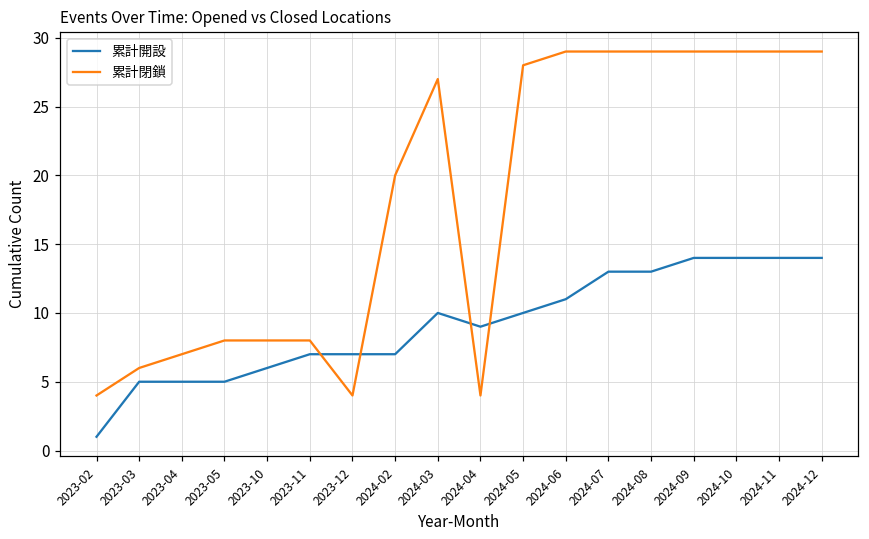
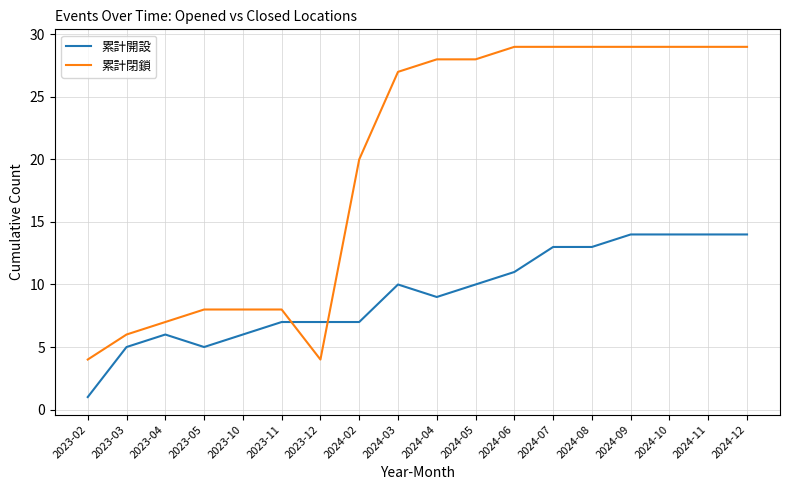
  {
    "累計開設": {
      "2023-02": 1,
      "2023-03": 5,
-     "2023-04": 5,
+     "2023-04": 6,
      "2023-05": 5,
      "2023-10": 6,
      "2023-11": 7,
      "2023-12": 7,
      "2024-02": 7,
      "2024-03": 10,
      "2024-04": 9,
      "2024-05": 10,
      "2024-06": 11,
      "2024-07": 13,
      "2024-08": 13,
      "2024-09": 14,
      "2024-10": 14,
      "2024-11": 14,
      "2024-12": 14
    },
    "累計閉鎖": {
      "2023-02": 4,
      "2023-03": 6,
      "2023-04": 7,
      "2023-05": 8,
      "2023-10": 8,
      "2023-11": 8,
      "2023-12": 4,
      "2024-02": 20,
      "2024-03": 27,
-     "2024-04": 4,
+     "2024-04": 28,
      "2024-05": 28,
      "2024-06": 29,
      "2024-07": 29,
      "2024-08": 29,
      "2024-09": 29,
      "2024-10": 29,
      "2024-11": 29,
      "2024-12": 29
    }
  }
